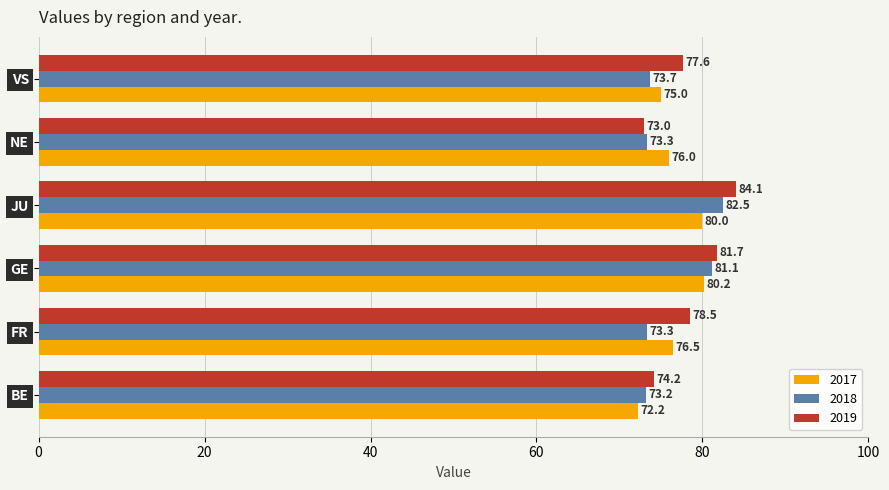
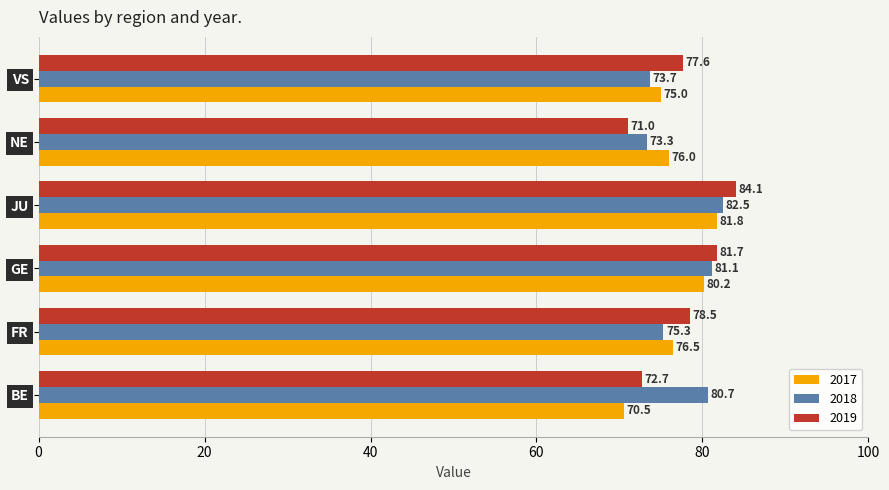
  {
    "2017": {
      "VS": 75.0,
      "NE": 76.0,
-     "JU": 80.0,
+     "JU": 81.8,
      "GE": 80.2,
      "FR": 76.5,
-     "BE": 72.2
+     "BE": 70.5
    },
    "2018": {
      "VS": 73.7,
      "NE": 73.3,
      "JU": 82.5,
      "GE": 81.1,
-     "FR": 73.3,
-     "BE": 73.2
+     "FR": 75.3,
+     "BE": 80.7
    },
    "2019": {
      "VS": 77.6,
-     "NE": 73.0,
+     "NE": 71.0,
      "JU": 84.1,
      "GE": 81.7,
      "FR": 78.5,
-     "BE": 74.2
+     "BE": 72.7
    }
  }
